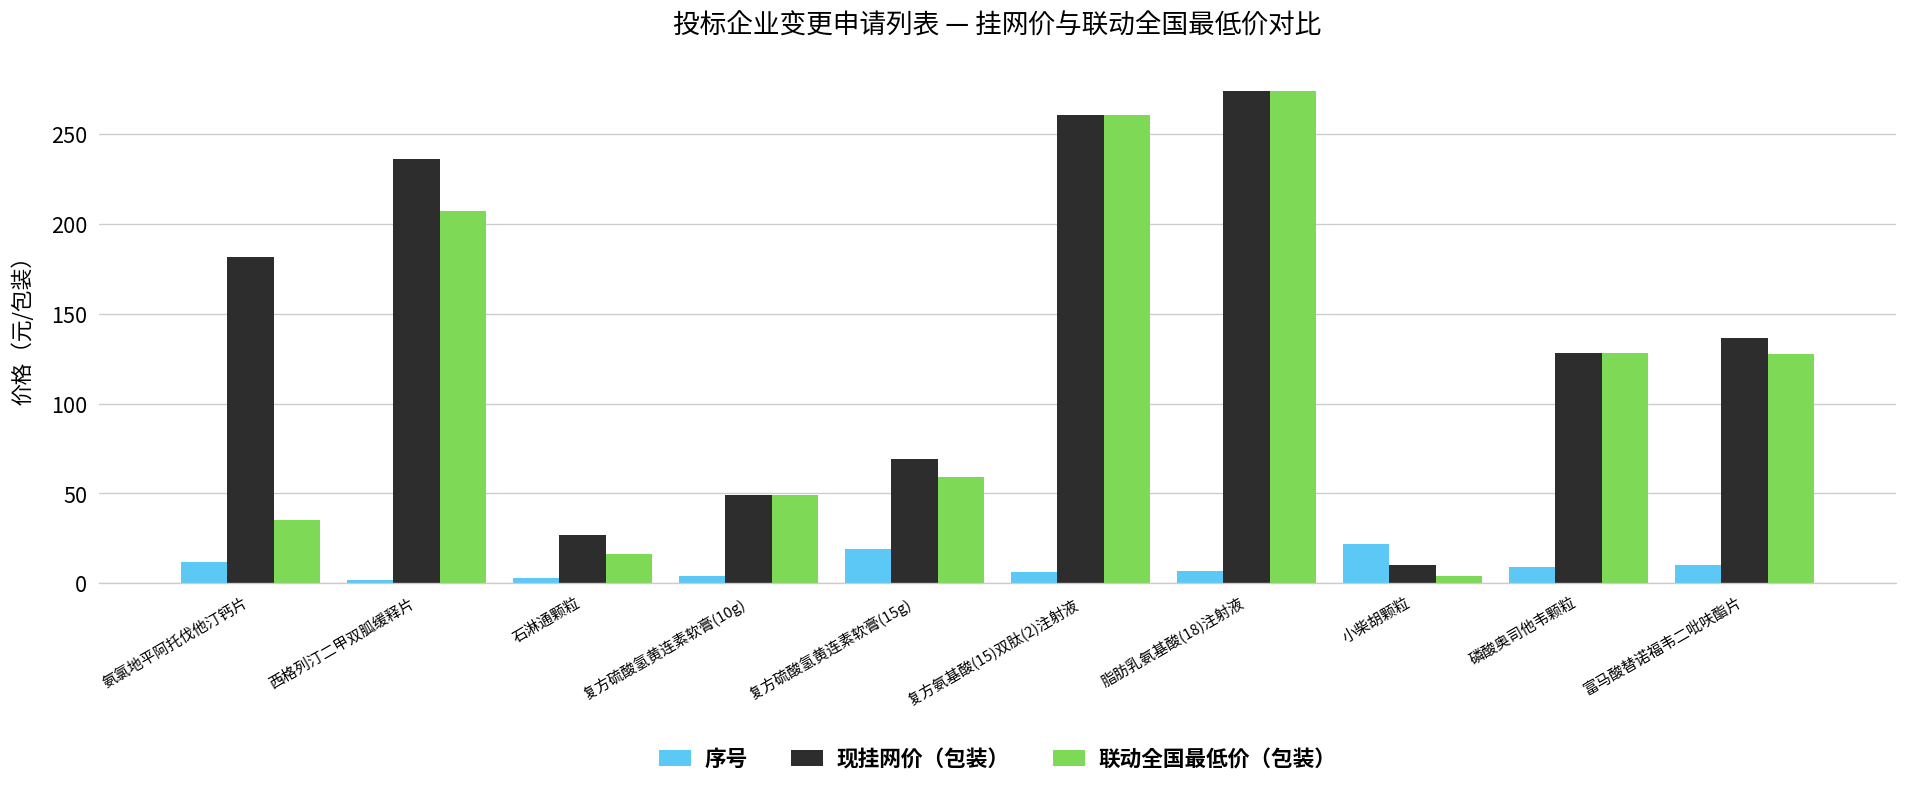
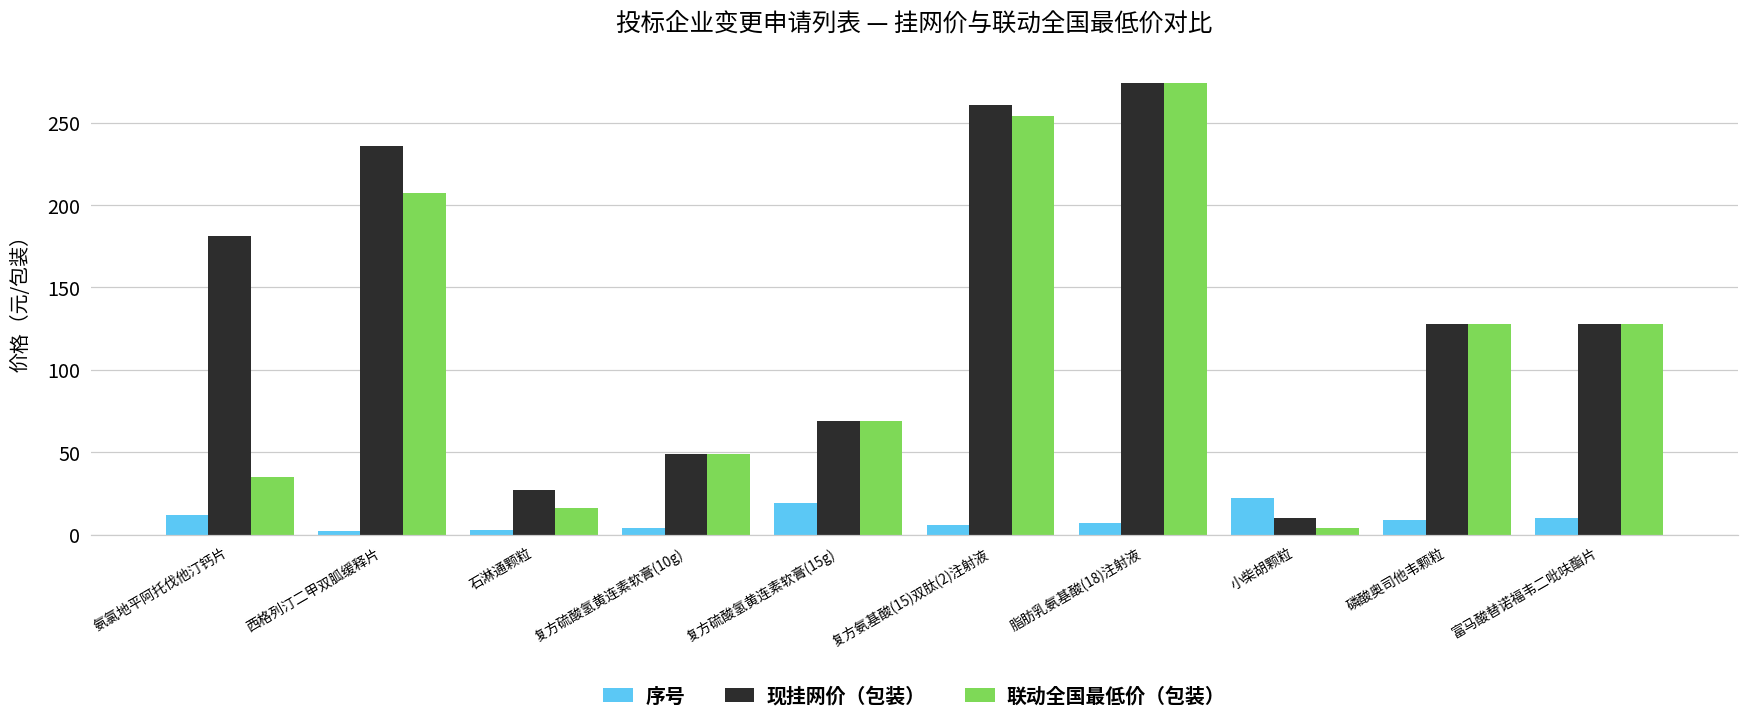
  {
    "序号": {
      "氨氯地平阿托伐他汀钙片": 12,
      "西格列汀二甲双胍缓释片": 2,
      "石淋通颗粒": 3,
      "复方硫酸氢黄连素软膏(10g)": 4,
      "复方硫酸氢黄连素软膏(15g)": 19,
      "复方氨基酸(15)双肽(2)注射液": 6,
      "脂肪乳氨基酸(18)注射液": 7,
      "小柴胡颗粒": 22,
      "磷酸奥司他韦颗粒": 9,
      "富马酸替诺福韦二吡呋酯片": 10
    },
    "现挂网价（包装）": {
      "氨氯地平阿托伐他汀钙片": 181,
      "西格列汀二甲双胍缓释片": 236,
      "石淋通颗粒": 27,
      "复方硫酸氢黄连素软膏(10g)": 49,
      "复方硫酸氢黄连素软膏(15g)": 69,
      "复方氨基酸(15)双肽(2)注射液": 261,
      "脂肪乳氨基酸(18)注射液": 274,
      "小柴胡颗粒": 10,
      "磷酸奥司他韦颗粒": 128,
-     "富马酸替诺福韦二吡呋酯片": 136
+     "富马酸替诺福韦二吡呋酯片": 128
    },
    "联动全国最低价（包装）": {
      "氨氯地平阿托伐他汀钙片": 35,
      "西格列汀二甲双胍缓释片": 207,
      "石淋通颗粒": 16,
      "复方硫酸氢黄连素软膏(10g)": 49,
-     "复方硫酸氢黄连素软膏(15g)": 59,
-     "复方氨基酸(15)双肽(2)注射液": 261,
+     "复方硫酸氢黄连素软膏(15g)": 69,
+     "复方氨基酸(15)双肽(2)注射液": 254,
      "脂肪乳氨基酸(18)注射液": 274,
      "小柴胡颗粒": 4,
      "磷酸奥司他韦颗粒": 128,
      "富马酸替诺福韦二吡呋酯片": 128
    }
  }
